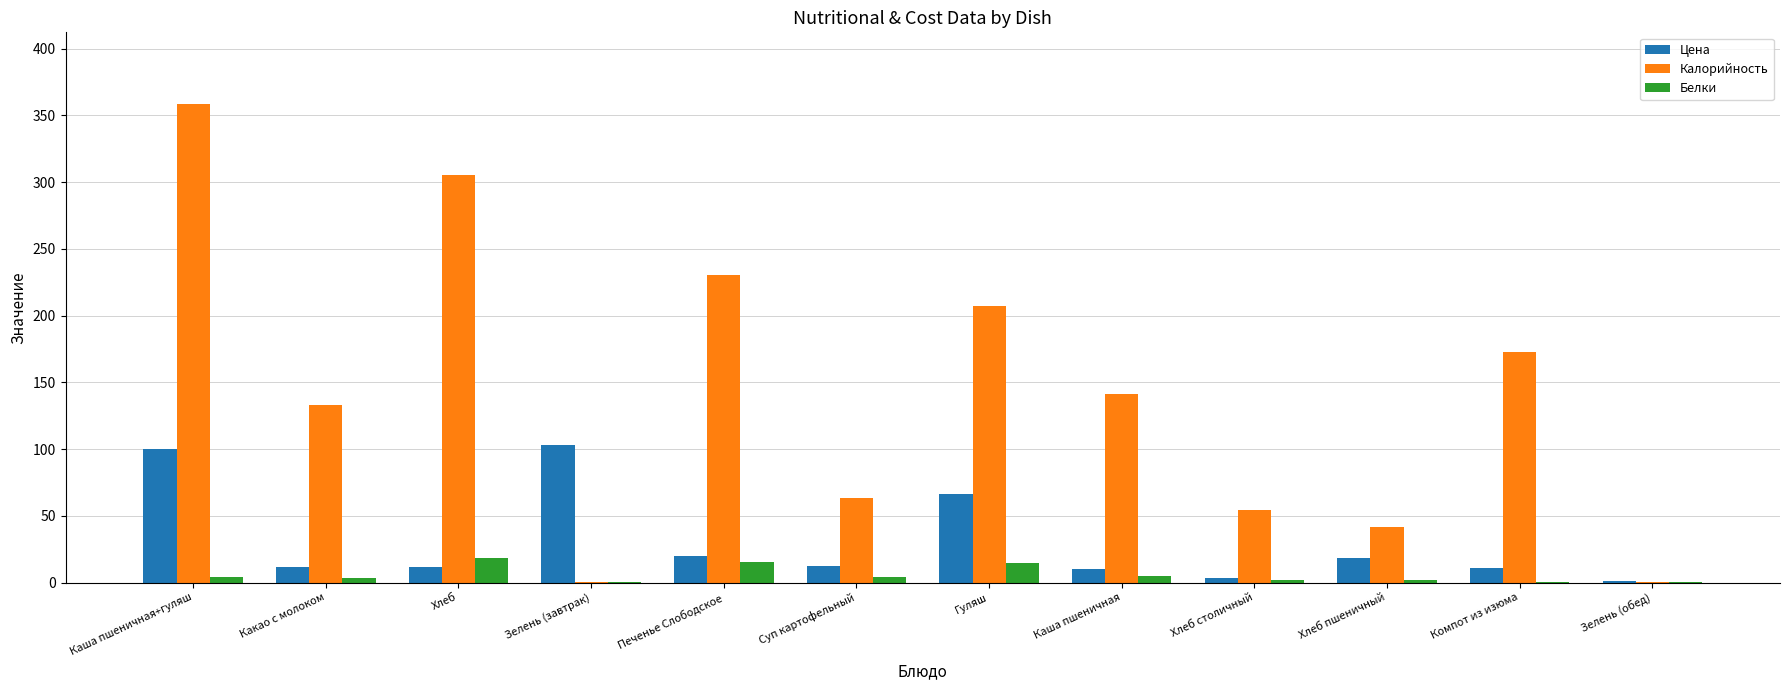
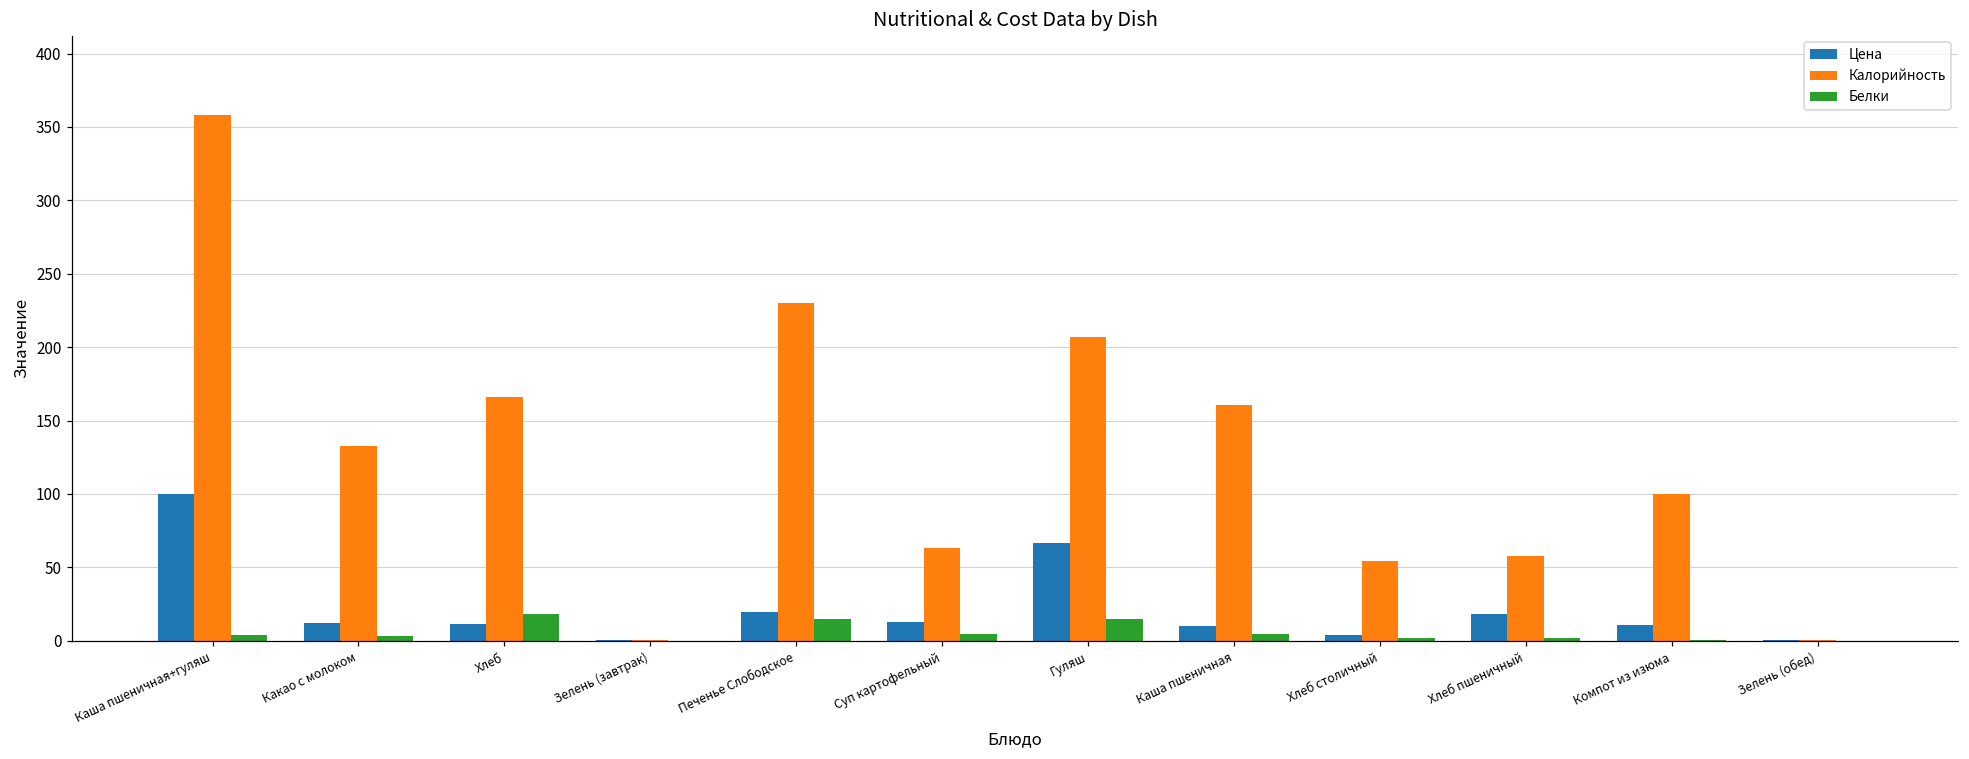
  {
    "Цена": {
      "Каша пшеничная+гуляш": 100,
      "Какао с молоком": 12,
      "Хлеб": 11,
-     "Зелень (завтрак)": 103,
+     "Зелень (завтрак)": 0,
      "Печенье Слободское": 20,
      "Суп картофельный": 13,
      "Гуляш": 66,
      "Каша пшеничная": 10,
      "Хлеб столичный": 4,
      "Хлеб пшеничный": 18,
      "Компот из изюма": 11
    },
    "Калорийность": {
      "Каша пшеничная+гуляш": 358,
      "Какао с молоком": 133,
-     "Хлеб": 305,
+     "Хлеб": 166,
      "Печенье Слободское": 230,
      "Суп картофельный": 63,
      "Гуляш": 207,
-     "Каша пшеничная": 141,
+     "Каша пшеничная": 161,
      "Хлеб столичный": 54,
-     "Хлеб пшеничный": 42,
-     "Компот из изюма": 173
+     "Хлеб пшеничный": 58,
+     "Компот из изюма": 100
    },
    "Белки": {
      "Каша пшеничная+гуляш": 4,
      "Какао с молоком": 4,
      "Хлеб": 18,
      "Печенье Слободское": 15,
      "Суп картофельный": 4,
      "Гуляш": 15,
      "Каша пшеничная": 5
    }
  }
